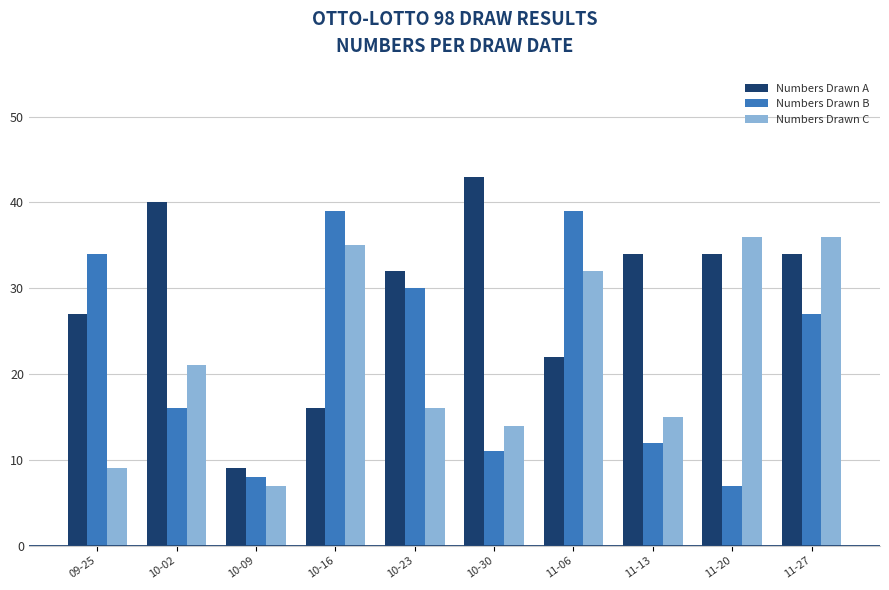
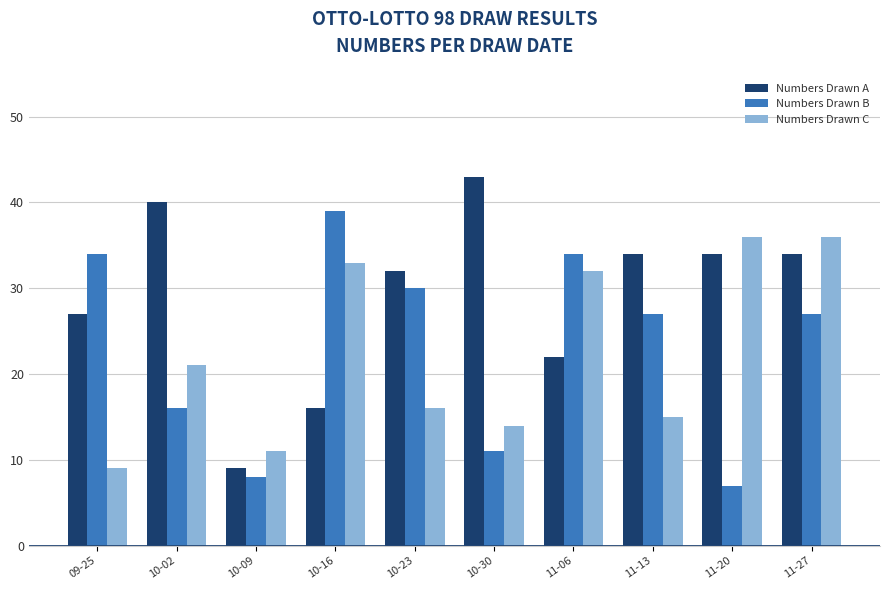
  {
    "Numbers Drawn A": {
      "09-25": 27,
      "10-02": 40,
      "10-09": 9,
      "10-16": 16,
      "10-23": 32,
      "10-30": 43,
      "11-06": 22,
      "11-13": 34,
      "11-20": 34,
      "11-27": 34
    },
    "Numbers Drawn B": {
      "09-25": 34,
      "10-02": 16,
      "10-09": 8,
      "10-16": 39,
      "10-23": 30,
      "10-30": 11,
-     "11-06": 39,
-     "11-13": 12,
+     "11-06": 34,
+     "11-13": 27,
      "11-20": 7,
      "11-27": 27
    },
    "Numbers Drawn C": {
      "09-25": 9,
      "10-02": 21,
-     "10-09": 7,
-     "10-16": 35,
+     "10-09": 11,
+     "10-16": 33,
      "10-23": 16,
      "10-30": 14,
      "11-06": 32,
      "11-13": 15,
      "11-20": 36,
      "11-27": 36
    }
  }
